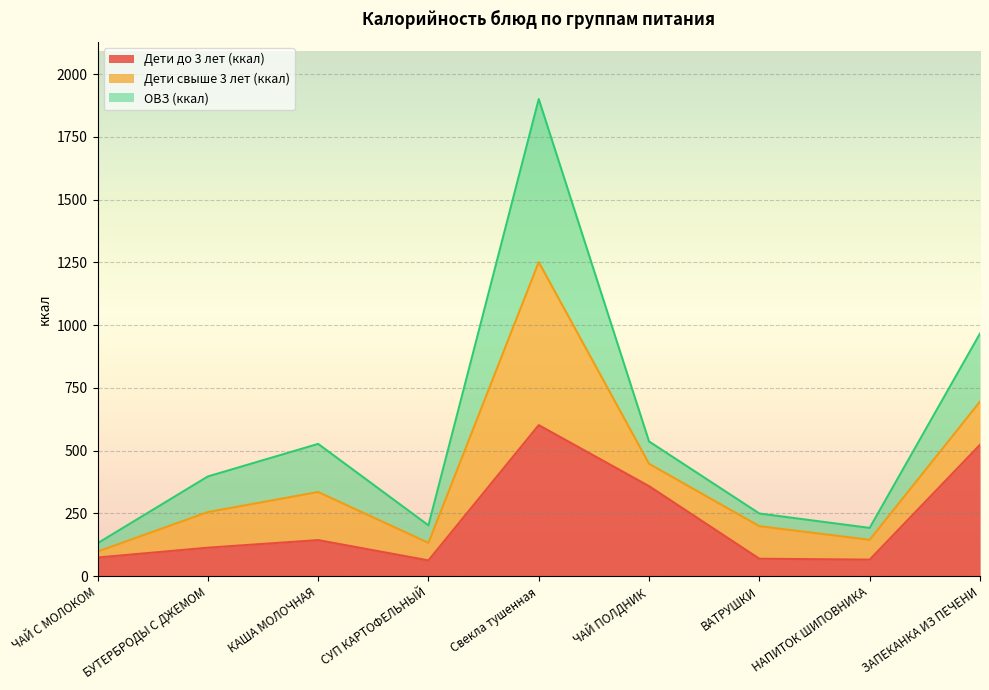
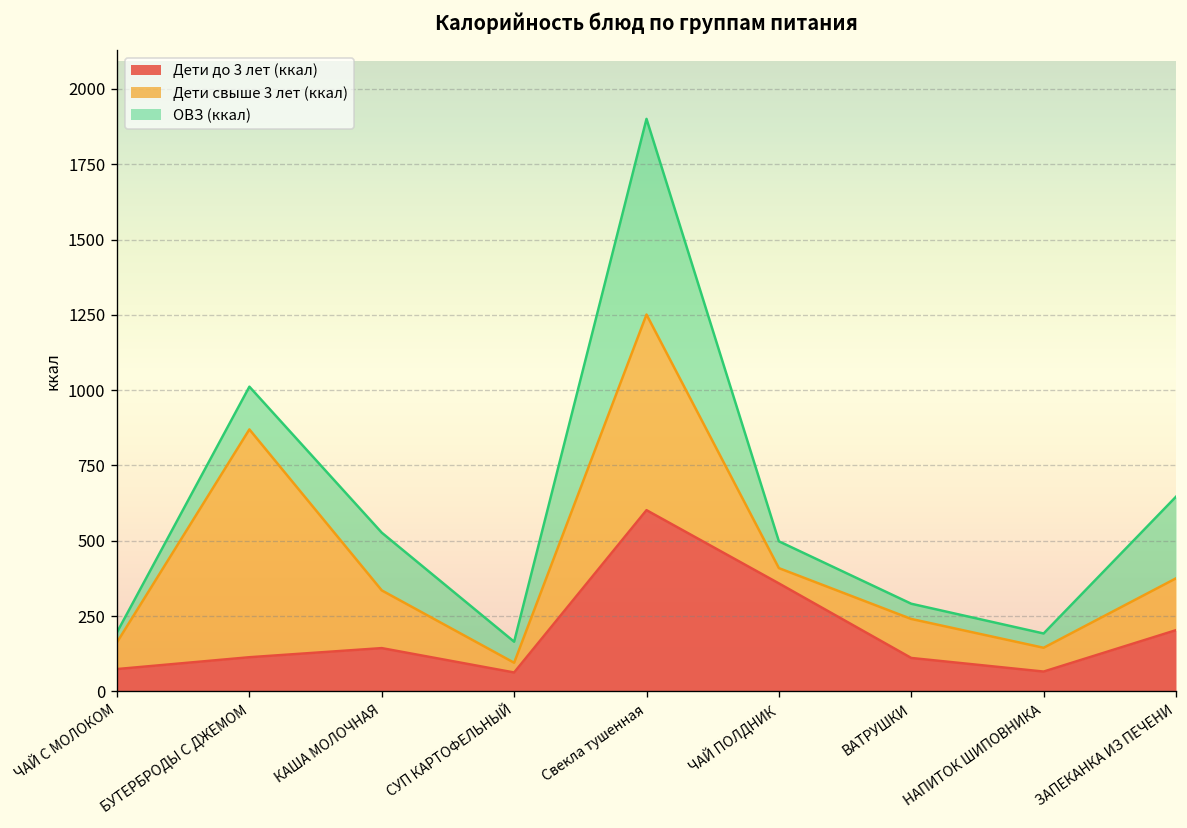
  {
    "Дети до 3 лет (ккал)": {
      "ЧАЙ С МОЛОКОМ": 70,
      "БУТЕРБРОДЫ С ДЖЕМОМ": 110,
      "КАША МОЛОЧНАЯ": 140,
      "СУП КАРТОФЕЛЬНЫЙ": 60,
      "Свекла тушенная": 600,
      "ЧАЙ ПОЛДНИК": 360,
-     "ВАТРУШКИ": 70,
+     "ВАТРУШКИ": 110,
      "НАПИТОК ШИПОВНИКА": 70,
-     "ЗАПЕКАНКА ИЗ ПЕЧЕНИ": 520
+     "ЗАПЕКАНКА ИЗ ПЕЧЕНИ": 200
    },
    "Дети свыше 3 лет (ккал)": {
-     "ЧАЙ С МОЛОКОМ": 20,
-     "БУТЕРБРОДЫ С ДЖЕМОМ": 140,
+     "ЧАЙ С МОЛОКОМ": 90,
+     "БУТЕРБРОДЫ С ДЖЕМОМ": 760,
      "КАША МОЛОЧНАЯ": 190,
-     "СУП КАРТОФЕЛЬНЫЙ": 70,
+     "СУП КАРТОФЕЛЬНЫЙ": 30,
      "Свекла тушенная": 650,
-     "ЧАЙ ПОЛДНИК": 90,
+     "ЧАЙ ПОЛДНИК": 50,
      "ВАТРУШКИ": 130,
      "НАПИТОК ШИПОВНИКА": 80,
      "ЗАПЕКАНКА ИЗ ПЕЧЕНИ": 170
    },
    "ОВЗ (ккал)": {
      "ЧАЙ С МОЛОКОМ": 30,
      "БУТЕРБРОДЫ С ДЖЕМОМ": 140,
      "КАША МОЛОЧНАЯ": 190,
      "СУП КАРТОФЕЛЬНЫЙ": 70,
      "Свекла тушенная": 650,
      "ЧАЙ ПОЛДНИК": 90,
      "ВАТРУШКИ": 50,
      "НАПИТОК ШИПОВНИКА": 50,
      "ЗАПЕКАНКА ИЗ ПЕЧЕНИ": 270
    }
  }
